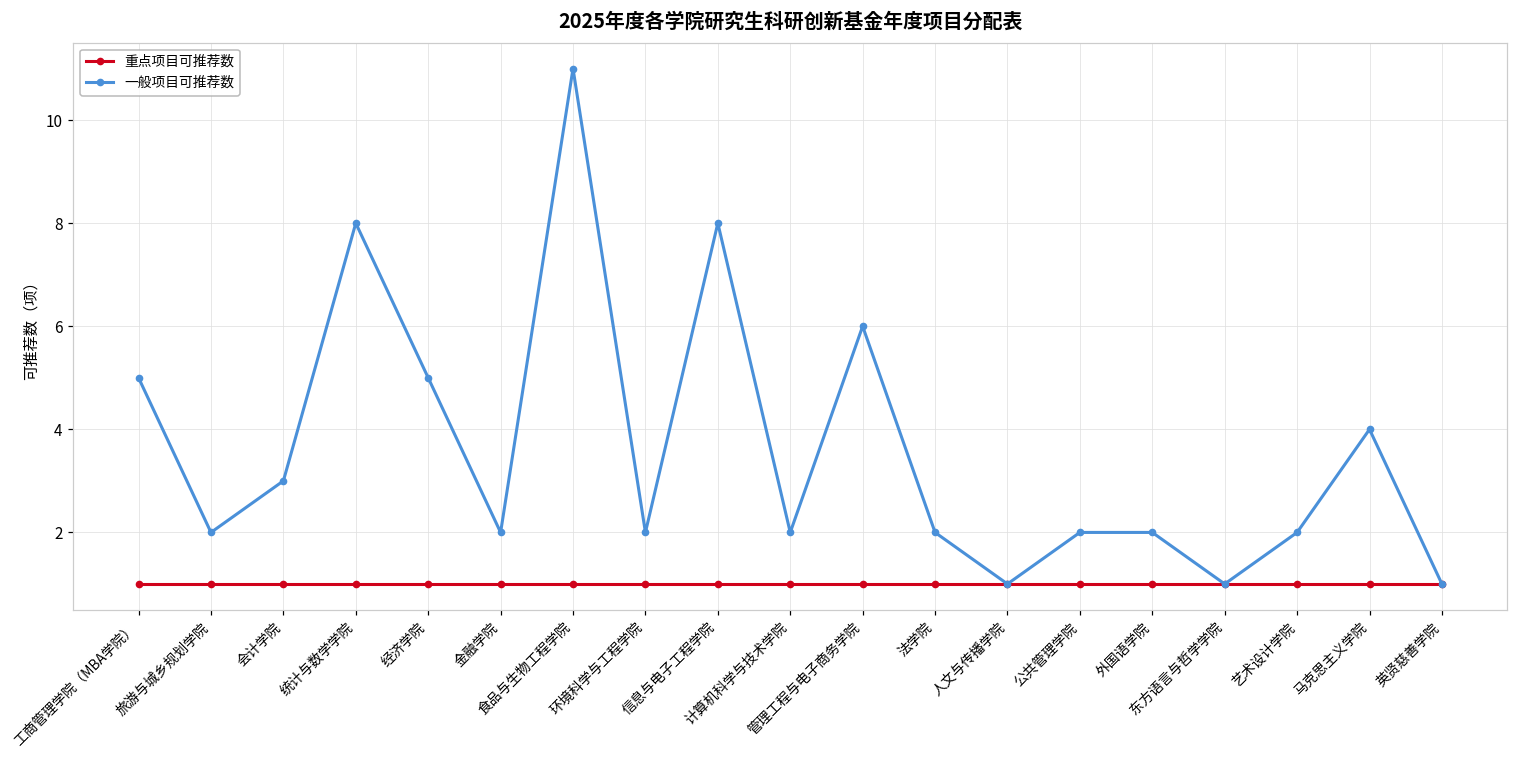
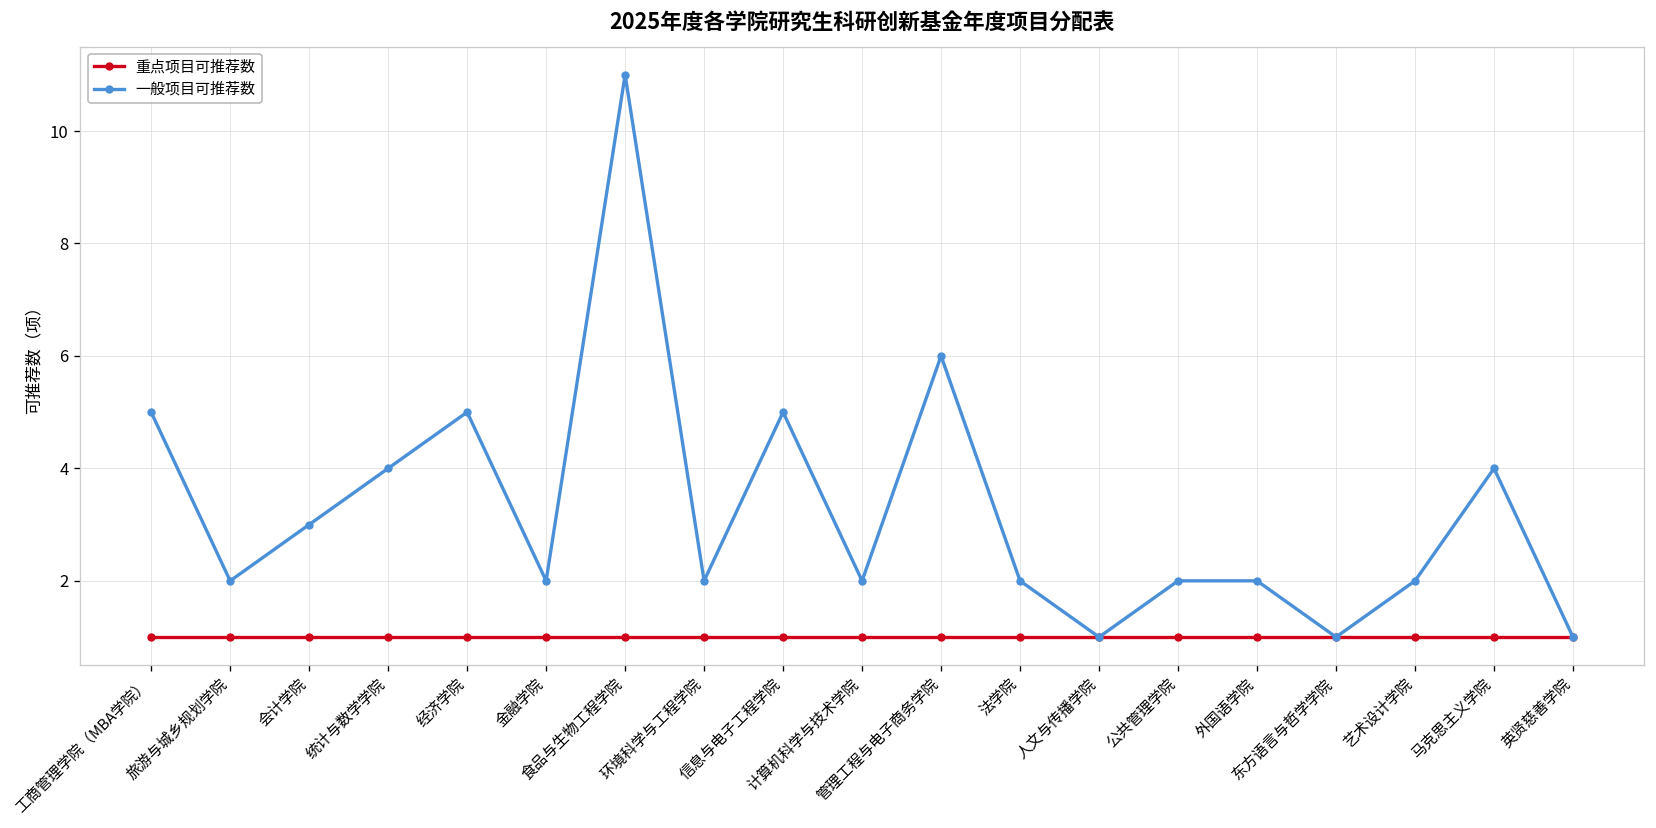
  {
    "重点项目可推荐数": {
      "工商管理学院（MBA学院）": 1,
      "旅游与城乡规划学院": 1,
      "会计学院": 1,
      "统计与数学学院": 1,
      "经济学院": 1,
      "金融学院": 1,
      "食品与生物工程学院": 1,
      "环境科学与工程学院": 1,
      "信息与电子工程学院": 1,
      "计算机科学与技术学院": 1,
      "管理工程与电子商务学院": 1,
      "法学院": 1,
      "公共管理学院": 1,
      "外国语学院": 1,
      "艺术设计学院": 1,
      "马克思主义学院": 1
    },
    "一般项目可推荐数": {
      "工商管理学院（MBA学院）": 5,
      "旅游与城乡规划学院": 2,
      "会计学院": 3,
-     "统计与数学学院": 8,
+     "统计与数学学院": 4,
      "经济学院": 5,
      "金融学院": 2,
      "食品与生物工程学院": 11,
      "环境科学与工程学院": 2,
-     "信息与电子工程学院": 8,
+     "信息与电子工程学院": 5,
      "计算机科学与技术学院": 2,
      "管理工程与电子商务学院": 6,
      "法学院": 2,
      "公共管理学院": 2,
      "外国语学院": 2,
      "艺术设计学院": 2,
      "马克思主义学院": 4
    }
  }
